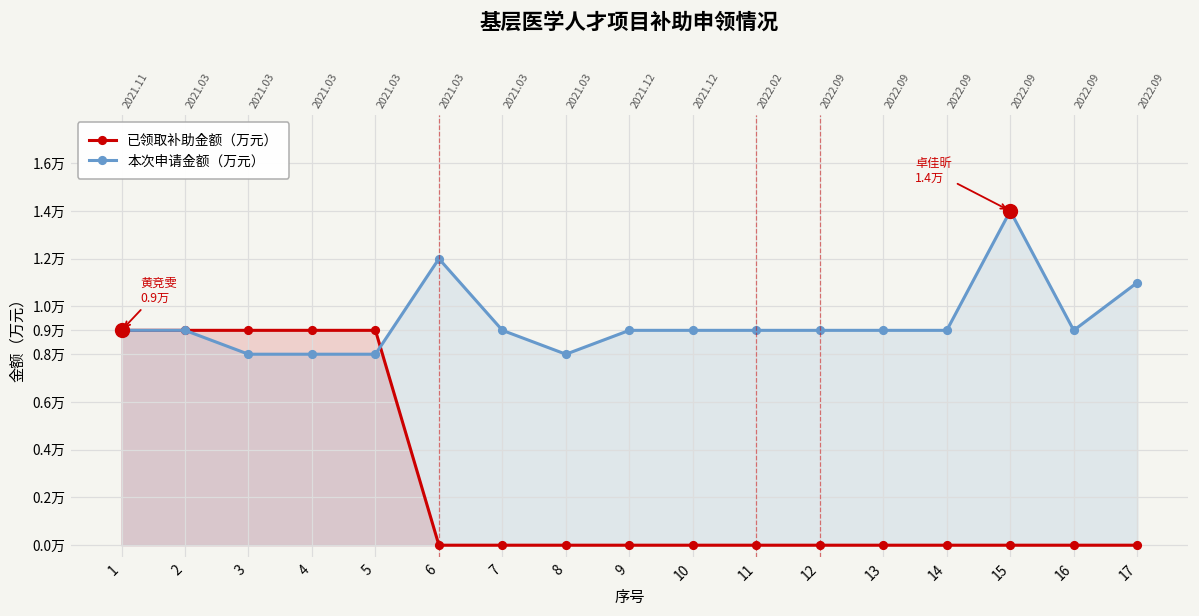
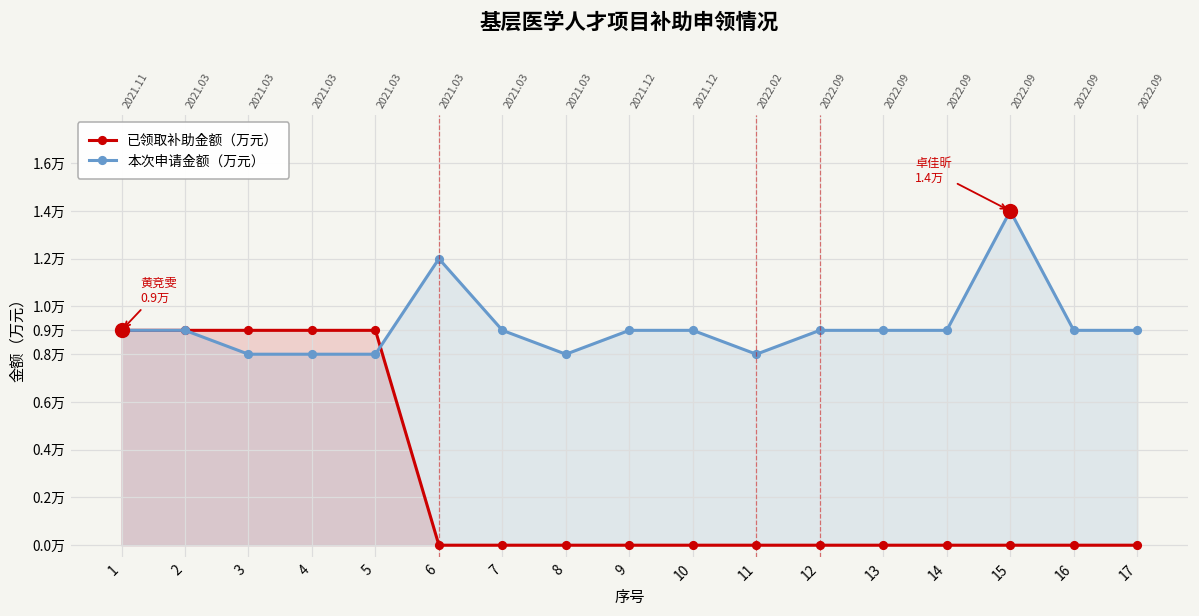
  {
    "本次申请金额（万元）": {
      "3": "0.8万",
      "4": "0.8万",
      "5": "0.8万",
      "6": "1.2万",
      "7": "0.9万",
      "8": "0.8万",
      "9": "0.9万",
      "10": "0.9万",
-     "11": "0.9万",
+     "11": "0.8万",
      "12": "0.9万",
      "13": "0.9万",
      "14": "0.9万",
      "16": "0.9万",
-     "17": "1.1万"
+     "17": "0.9万"
    }
  }
